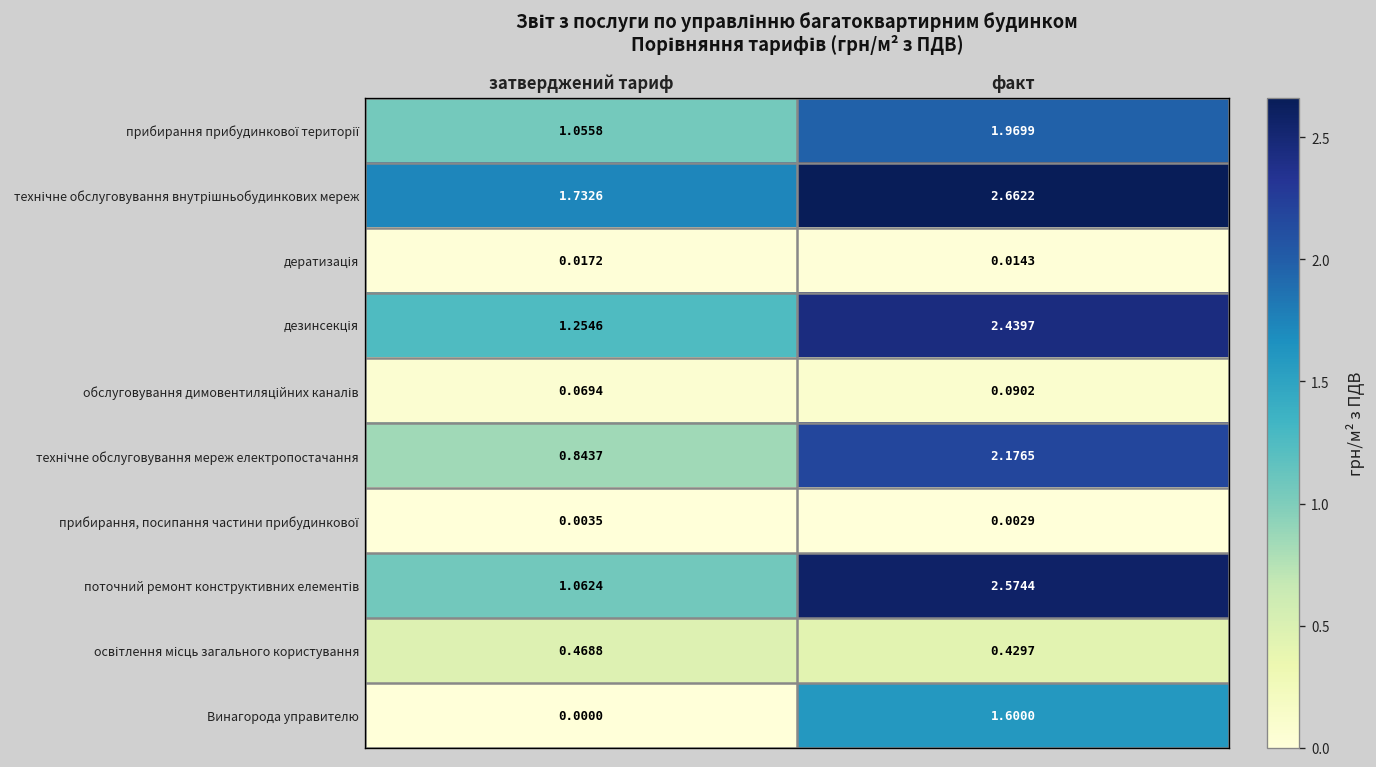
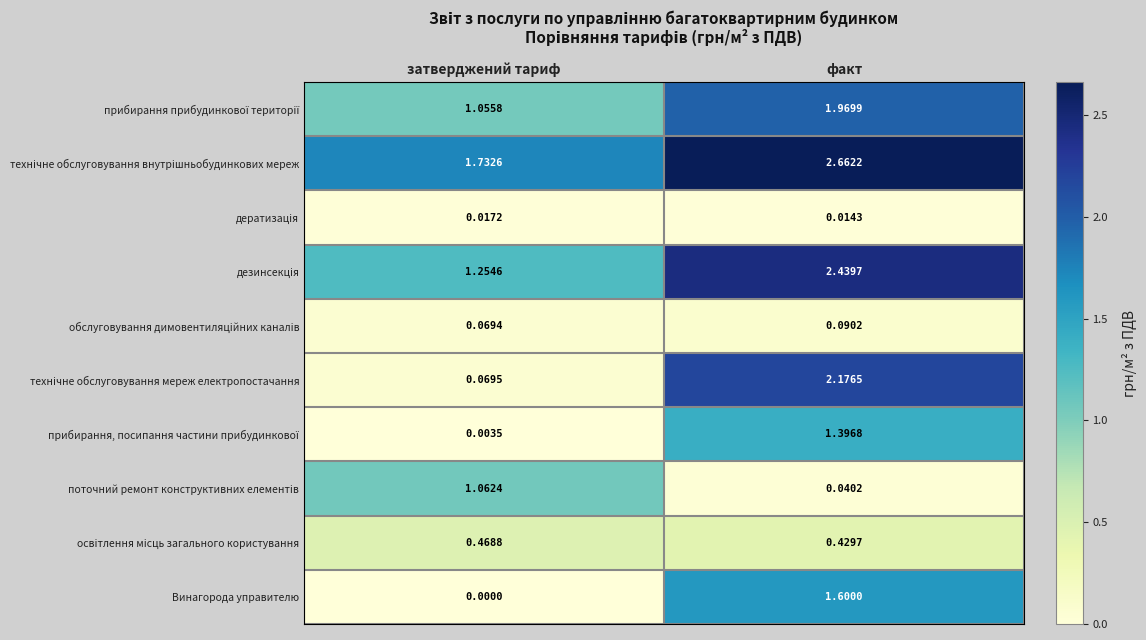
  {
    "прибирання прибудинкової території": {
      "затверджений тариф": 1.0558,
      "факт": 1.9699
    },
    "технічне обслуговування внутрішньобудинкових мереж": {
      "затверджений тариф": 1.7326,
      "факт": 2.6622
    },
    "дератизація": {
      "затверджений тариф": 0.0172,
      "факт": 0.0143
    },
    "дезинсекція": {
      "затверджений тариф": 1.2546,
      "факт": 2.4397
    },
    "обслуговування димовентиляційних каналів": {
      "затверджений тариф": 0.0694,
      "факт": 0.0902
    },
    "технічне обслуговування мереж електропостачання": {
-     "затверджений тариф": 0.8437,
+     "затверджений тариф": 0.0695,
      "факт": 2.1765
    },
    "прибирання, посипання частини прибудинкової": {
      "затверджений тариф": 0.0035,
-     "факт": 0.0029
+     "факт": 1.3968
    },
    "поточний ремонт конструктивних елементів": {
      "затверджений тариф": 1.0624,
-     "факт": 2.5744
+     "факт": 0.0402
    },
    "освітлення місць загального користування": {
      "затверджений тариф": 0.4688,
      "факт": 0.4297
    },
    "Винагорода управителю": {
      "затверджений тариф": 0.0000,
      "факт": 1.6000
    }
  }
